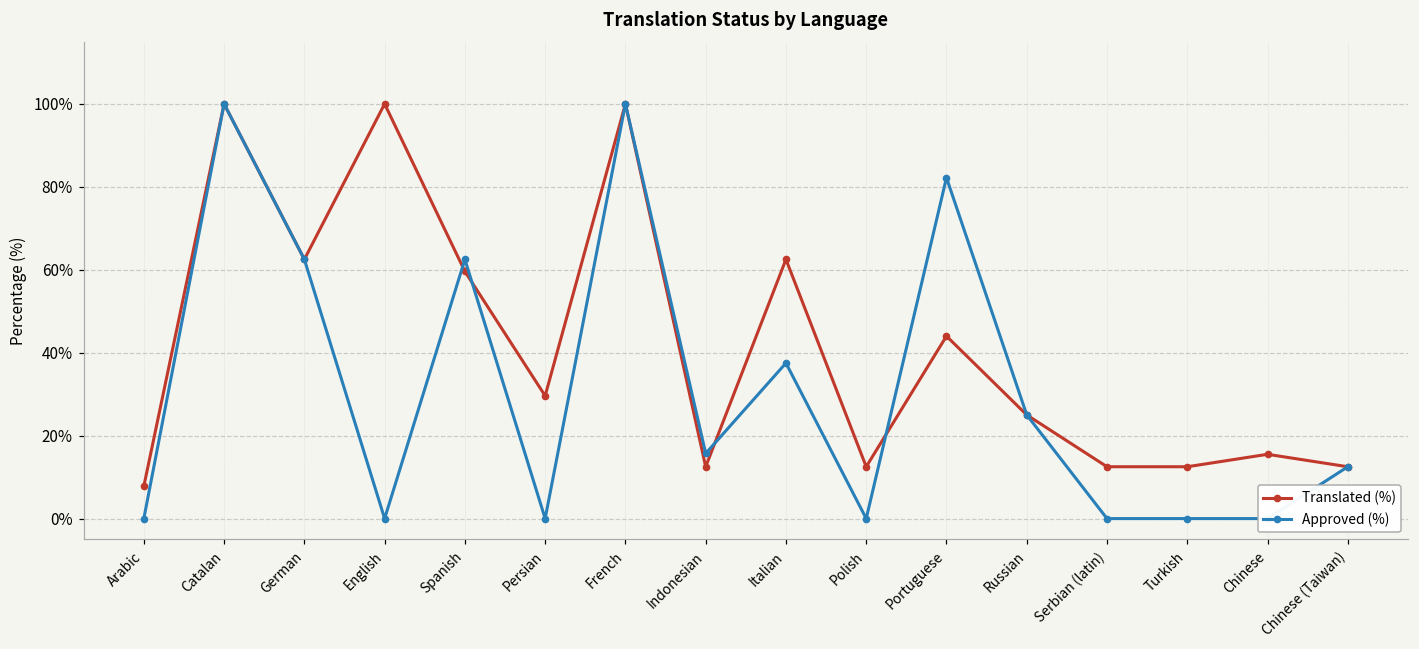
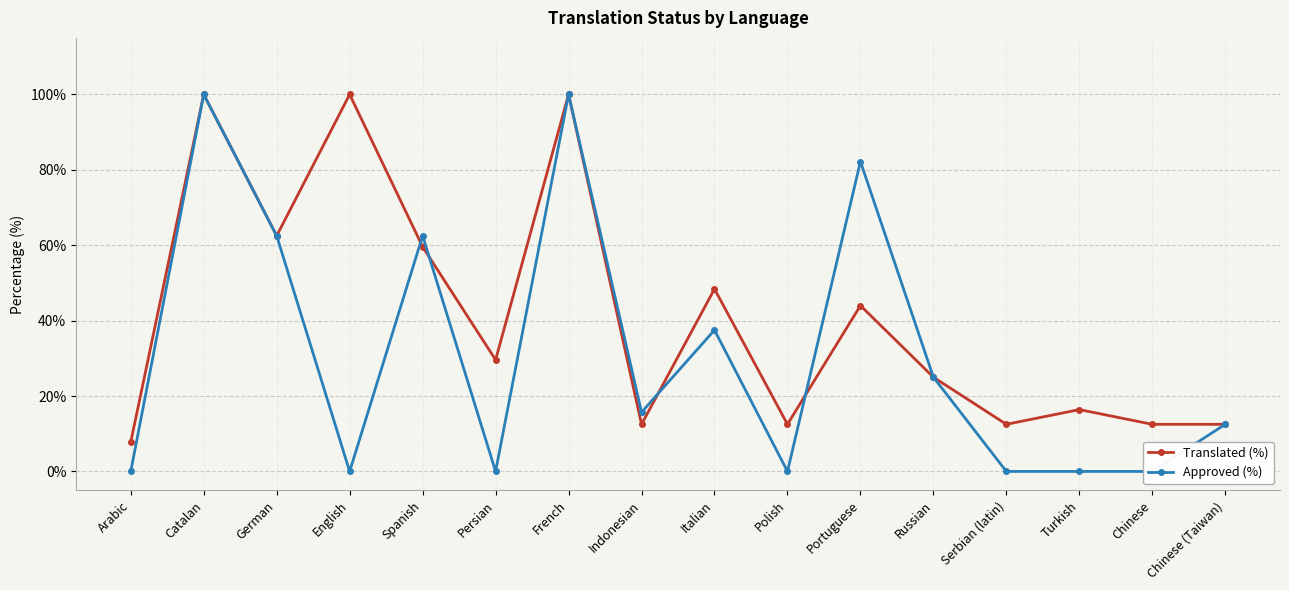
  {
    "Translated (%)": {
      "Arabic": "8%",
      "English": "100%",
      "Spanish": "60%",
      "Persian": "30%",
      "Indonesian": "13%",
-     "Italian": "63%",
+     "Italian": "48%",
      "Polish": "13%",
      "Portuguese": "44%",
      "Serbian (latin)": "13%",
-     "Turkish": "13%",
-     "Chinese": "16%"
+     "Turkish": "16%",
+     "Chinese": "13%"
    },
    "Approved (%)": {
      "Arabic": "0%",
      "English": "0%",
      "Spanish": "63%",
      "Persian": "0%",
      "Indonesian": "16%",
      "Italian": "38%",
      "Polish": "0%",
      "Portuguese": "82%",
      "Serbian (latin)": "0%",
      "Turkish": "0%"
    }
  }
